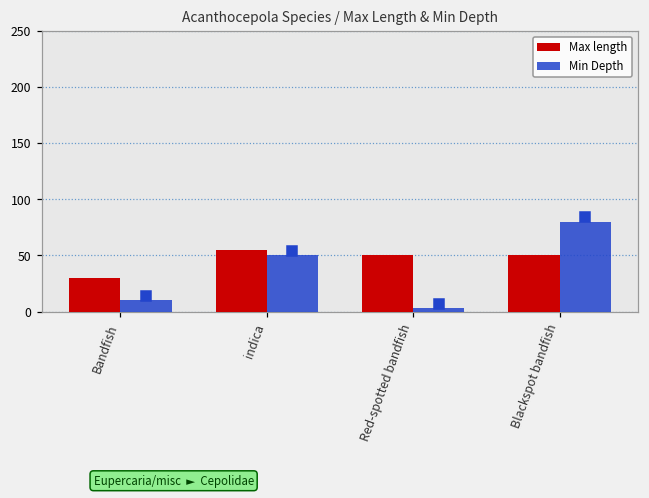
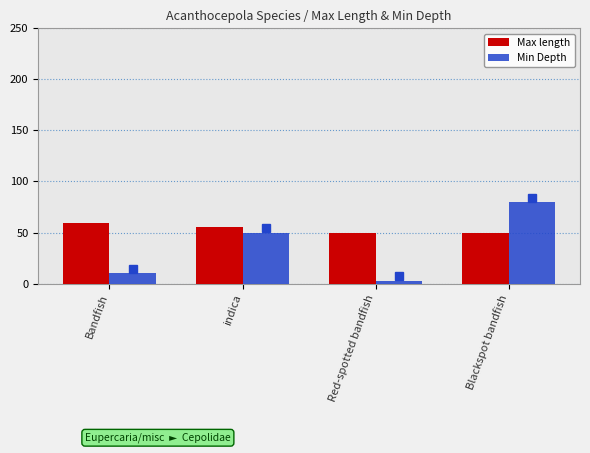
  {
    "Max length": {
-     "Bandfish": 30,
+     "Bandfish": 59,
      "indica": 55,
      "Red-spotted bandfish": 50,
      "Blackspot bandfish": 50
    }
  }
